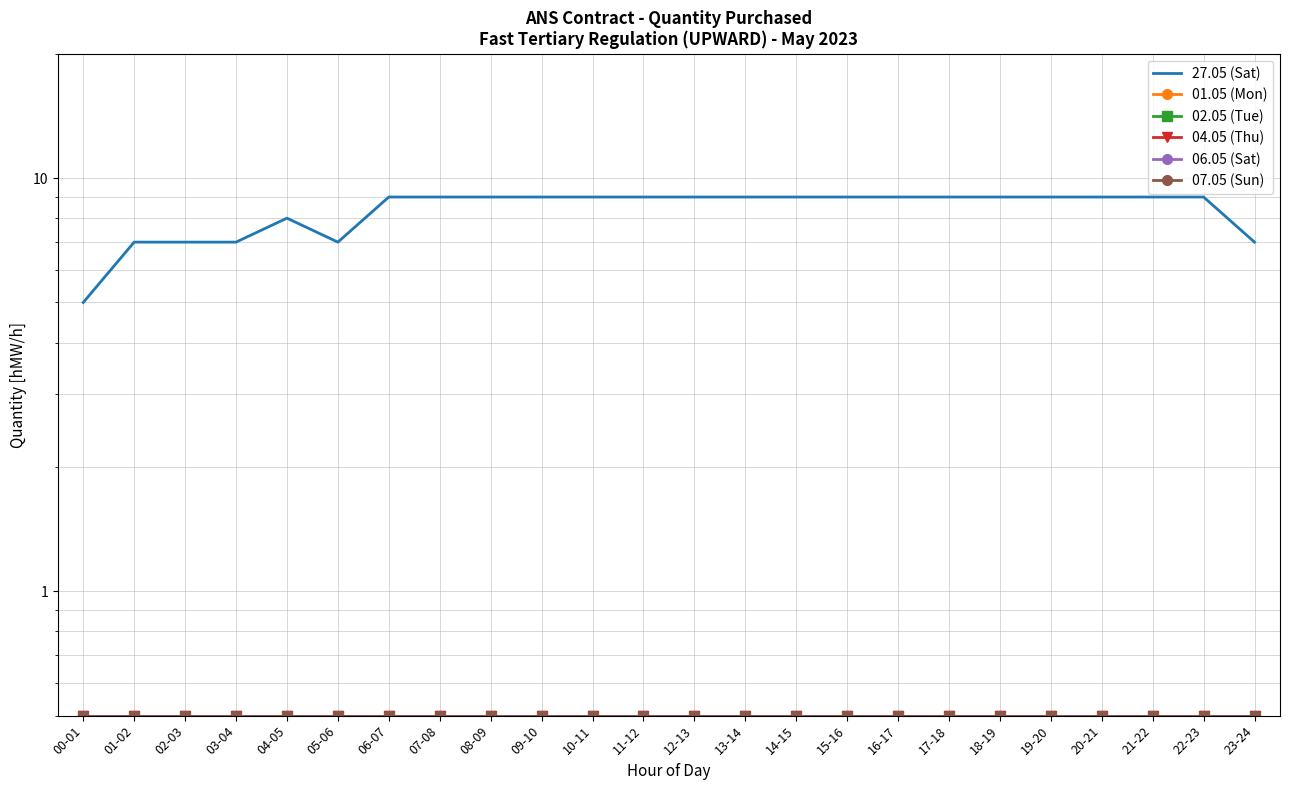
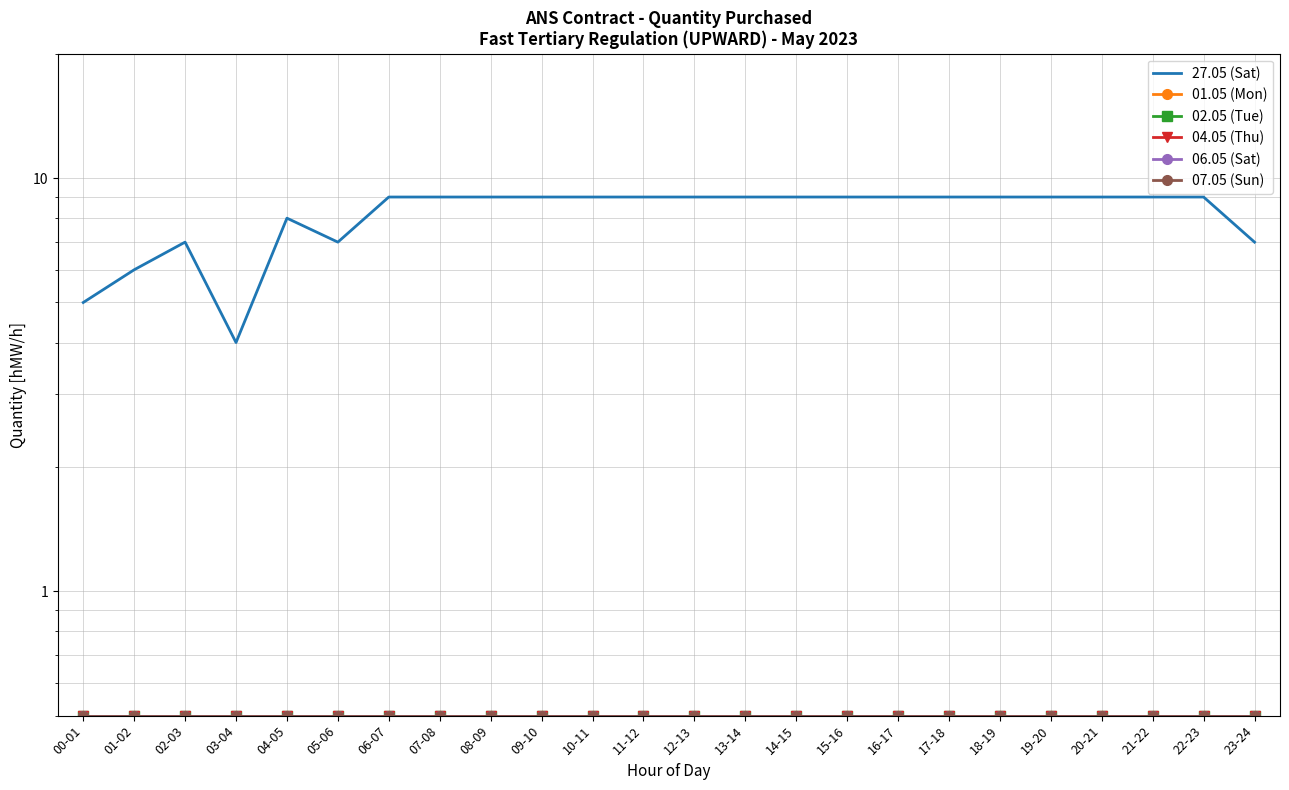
  {
    "27.05 (Sat)": {
      "00-01": 5,
-     "01-02": 7,
+     "01-02": 6,
      "02-03": 7,
-     "03-04": 7,
+     "03-04": 4,
      "04-05": 8,
      "05-06": 7,
      "06-07": 9,
      "07-08": 9,
      "08-09": 9,
      "09-10": 9,
      "10-11": 9,
      "11-12": 9,
      "12-13": 9,
      "13-14": 9,
      "14-15": 9,
      "15-16": 9,
      "16-17": 9,
      "17-18": 9,
      "18-19": 9,
      "19-20": 9,
      "20-21": 9,
      "21-22": 9,
      "22-23": 9,
      "23-24": 7
    },
    "07.05 (Sun)": {
      "00-01": 0.50,
      "01-02": 0.50,
      "02-03": 0.50,
      "03-04": 0.50,
      "04-05": 0.50,
      "05-06": 0.50,
      "06-07": 0.50,
      "07-08": 0.50,
      "08-09": 0.50,
      "09-10": 0.50,
      "10-11": 0.50,
      "11-12": 0.50,
      "12-13": 0.50,
      "13-14": 0.50,
      "14-15": 0.50,
      "15-16": 0.50,
      "16-17": 0.50,
      "17-18": 0.50,
      "18-19": 0.50,
      "19-20": 0.50,
      "20-21": 0.50,
      "21-22": 0.50,
      "22-23": 0.50,
      "23-24": 0.50
    }
  }
